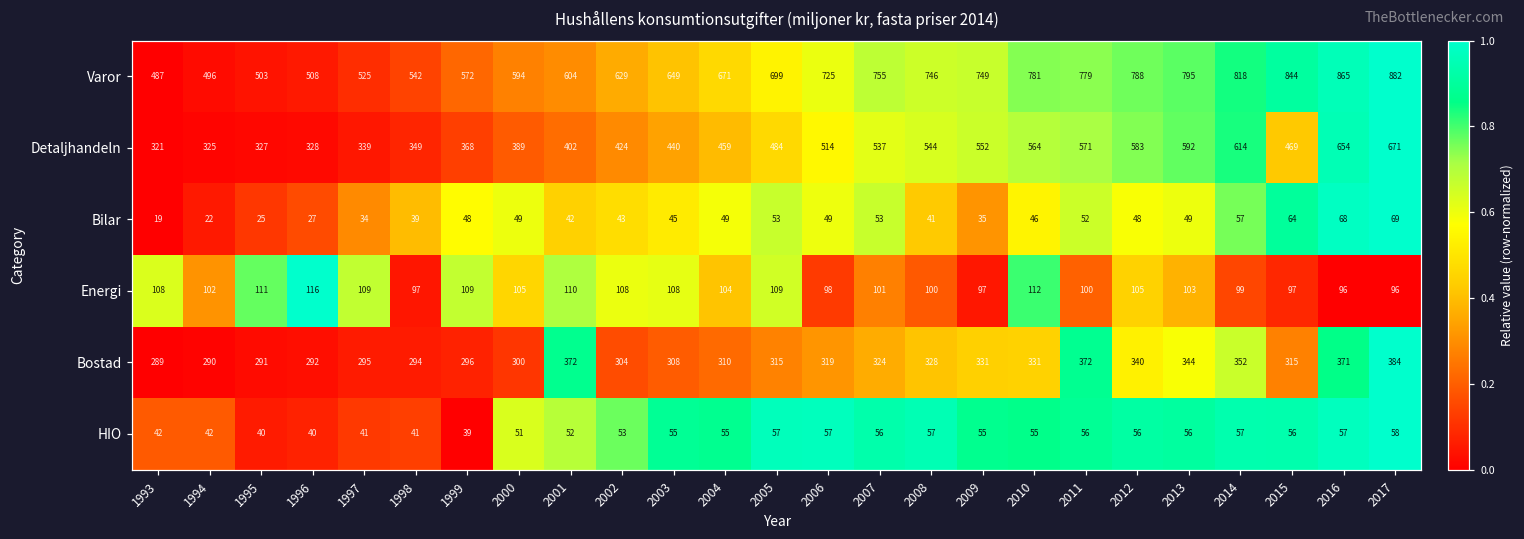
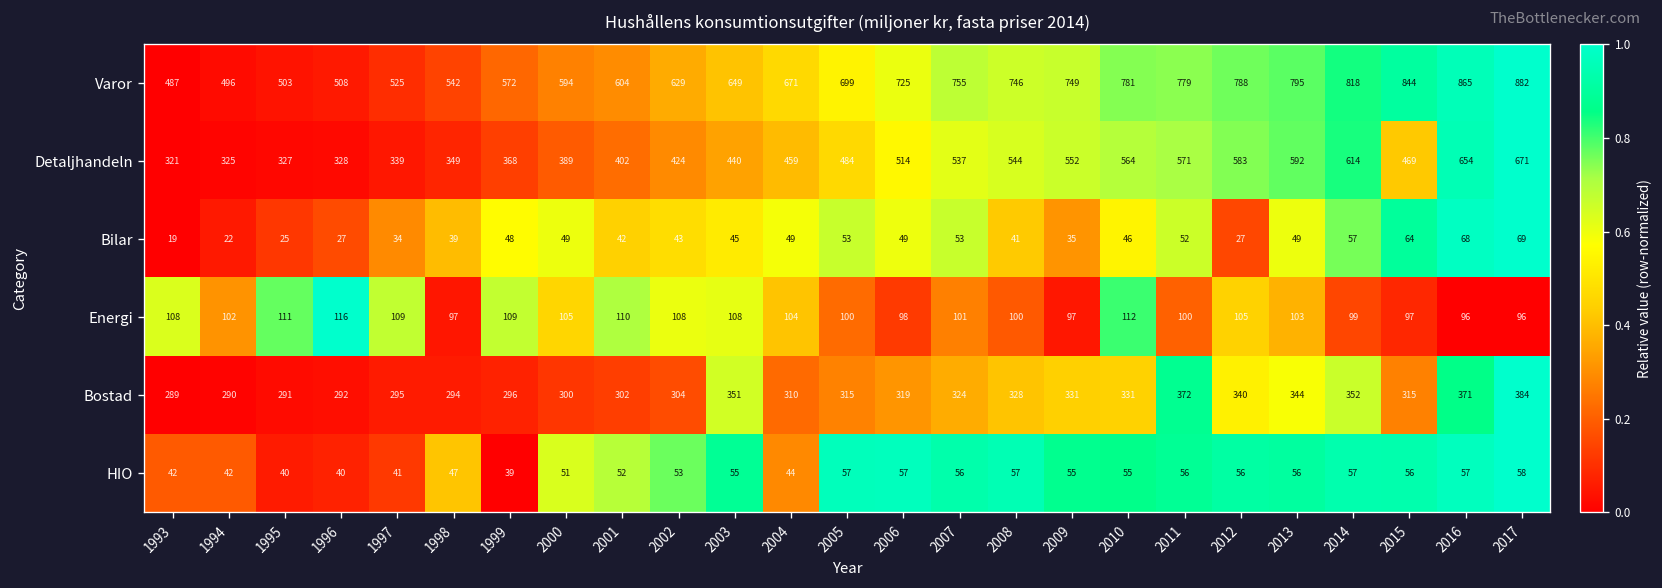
  {
    "Varor": {
      "1993": 487,
      "1994": 496,
      "1995": 503,
      "1996": 508,
      "1997": 525,
      "1998": 542,
      "1999": 572,
      "2000": 594,
      "2001": 604,
      "2002": 629,
      "2003": 649,
      "2004": 671,
      "2005": 699,
      "2006": 725,
      "2007": 755,
      "2008": 746,
      "2009": 749,
      "2010": 781,
      "2011": 779,
      "2012": 788,
      "2013": 795,
      "2014": 818,
      "2015": 844,
      "2016": 865,
      "2017": 882
    },
    "Detaljhandeln": {
      "1993": 321,
      "1994": 325,
      "1995": 327,
      "1996": 328,
      "1997": 339,
      "1998": 349,
      "1999": 368,
      "2000": 389,
      "2001": 402,
      "2002": 424,
      "2003": 440,
      "2004": 459,
      "2005": 484,
      "2006": 514,
      "2007": 537,
      "2008": 544,
      "2009": 552,
      "2010": 564,
      "2011": 571,
      "2012": 583,
      "2013": 592,
      "2014": 614,
      "2015": 469,
      "2016": 654,
      "2017": 671
    },
    "Bilar": {
      "1993": 19,
      "1994": 22,
      "1995": 25,
      "1996": 27,
      "1997": 34,
      "1998": 39,
      "1999": 48,
      "2000": 49,
      "2001": 42,
      "2002": 43,
      "2003": 45,
      "2004": 49,
      "2005": 53,
      "2006": 49,
      "2007": 53,
      "2008": 41,
      "2009": 35,
      "2010": 46,
      "2011": 52,
-     "2012": 48,
+     "2012": 27,
      "2013": 49,
      "2014": 57,
      "2015": 64,
      "2016": 68,
      "2017": 69
    },
    "Energi": {
      "1993": 108,
      "1994": 102,
      "1995": 111,
      "1996": 116,
      "1997": 109,
      "1998": 97,
      "1999": 109,
      "2000": 105,
      "2001": 110,
      "2002": 108,
      "2003": 108,
      "2004": 104,
-     "2005": 109,
+     "2005": 100,
      "2006": 98,
      "2007": 101,
      "2008": 100,
      "2009": 97,
      "2010": 112,
      "2011": 100,
      "2012": 105,
      "2013": 103,
      "2014": 99,
      "2015": 97,
      "2016": 96,
      "2017": 96
    },
    "Bostad": {
      "1993": 289,
      "1994": 290,
      "1995": 291,
      "1996": 292,
      "1997": 295,
      "1998": 294,
      "1999": 296,
      "2000": 300,
-     "2001": 372,
+     "2001": 302,
      "2002": 304,
-     "2003": 308,
+     "2003": 351,
      "2004": 310,
      "2005": 315,
      "2006": 319,
      "2007": 324,
      "2008": 328,
      "2009": 331,
      "2010": 331,
      "2011": 372,
      "2012": 340,
      "2013": 344,
      "2014": 352,
      "2015": 315,
      "2016": 371,
      "2017": 384
    },
    "HIO": {
      "1993": 42,
      "1994": 42,
      "1995": 40,
      "1996": 40,
      "1997": 41,
-     "1998": 41,
+     "1998": 47,
      "1999": 39,
      "2000": 51,
      "2001": 52,
      "2002": 53,
      "2003": 55,
-     "2004": 55,
+     "2004": 44,
      "2005": 57,
      "2006": 57,
      "2007": 56,
      "2008": 57,
      "2009": 55,
      "2010": 55,
      "2011": 56,
      "2012": 56,
      "2013": 56,
      "2014": 57,
      "2015": 56,
      "2016": 57,
      "2017": 58
    }
  }
